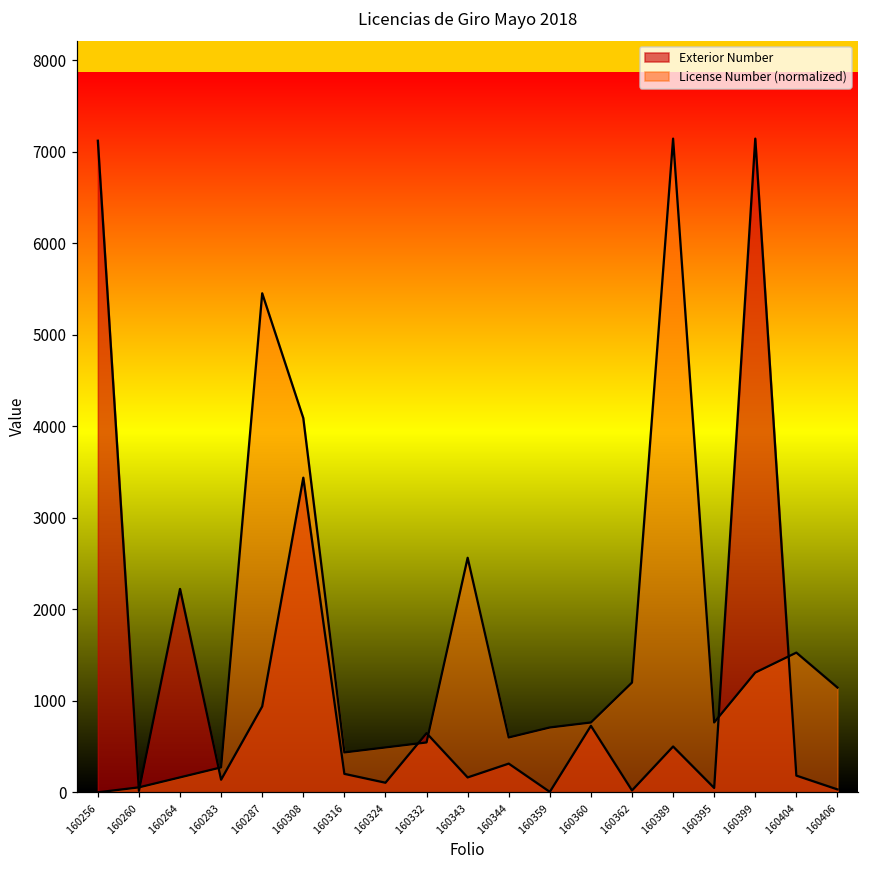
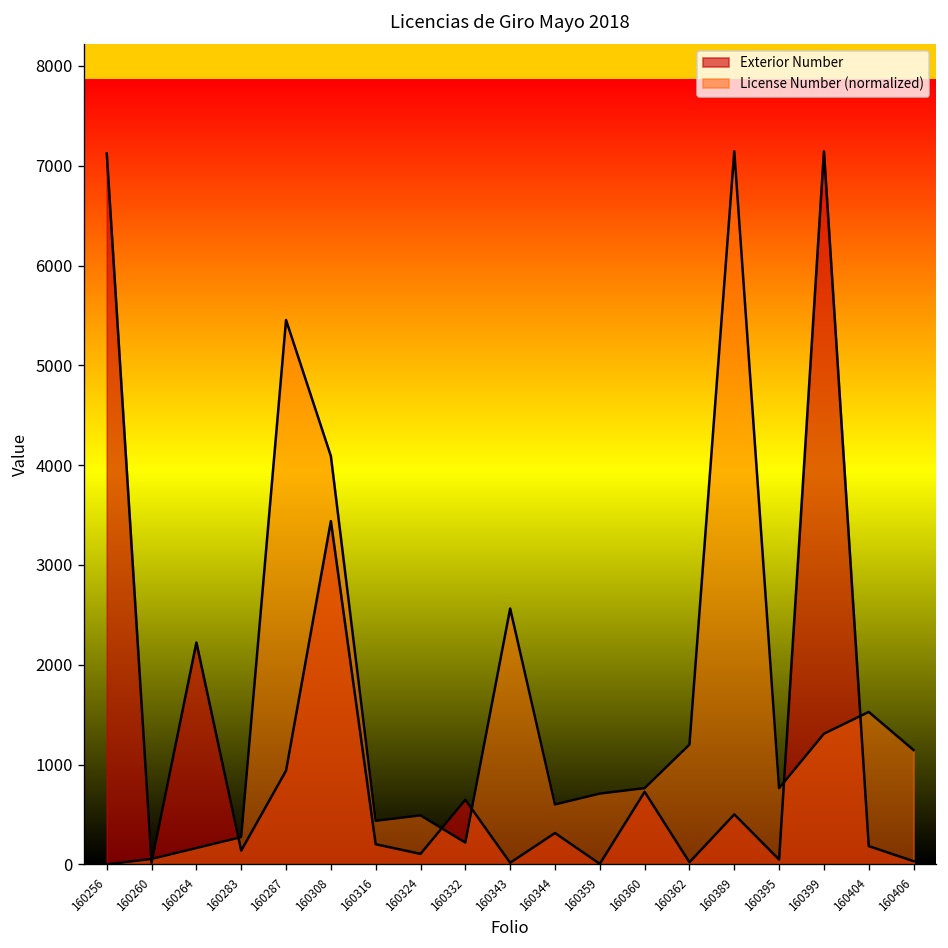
  {
    "Exterior Number": {
      "160256": 7100,
      "160260": 0,
      "160264": 2200,
      "160283": 100,
      "160287": 900,
      "160308": 3400,
      "160316": 200,
      "160324": 100,
      "160332": 600,
-     "160343": 200,
+     "160343": 0,
      "160344": 300,
      "160359": 0,
      "160360": 700,
      "160362": 0,
      "160389": 500,
      "160395": 0,
      "160399": 7100,
      "160404": 200,
      "160406": 0
    },
    "License Number (normalized)": {
      "160256": 0,
      "160260": 100,
      "160264": 200,
      "160283": 300,
      "160287": 5500,
      "160308": 4100,
      "160316": 400,
      "160324": 500,
-     "160332": 500,
+     "160332": 200,
      "160343": 2600,
      "160344": 600,
      "160359": 700,
      "160360": 800,
      "160362": 1200,
      "160389": 7100,
      "160395": 800,
      "160399": 1300,
      "160404": 1500,
      "160406": 1100
    }
  }
